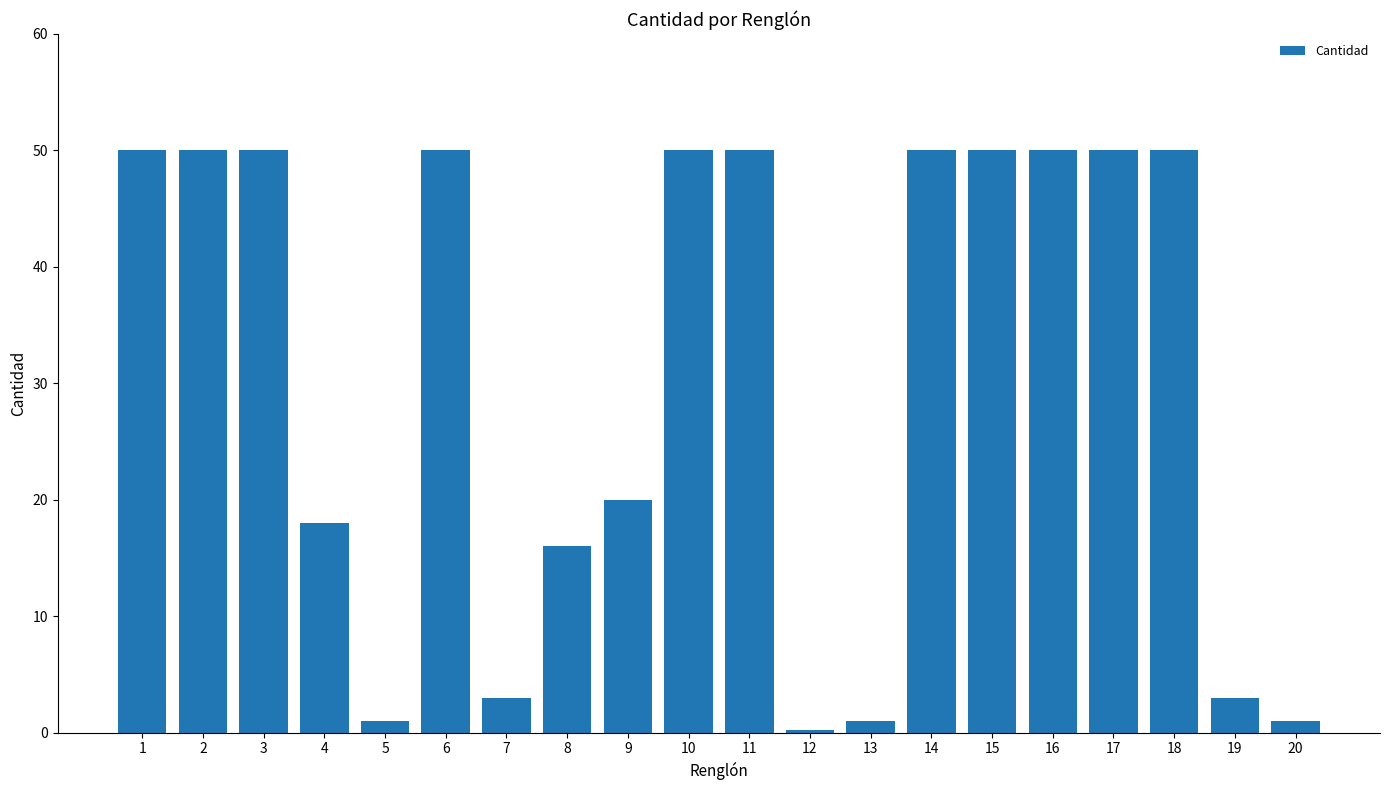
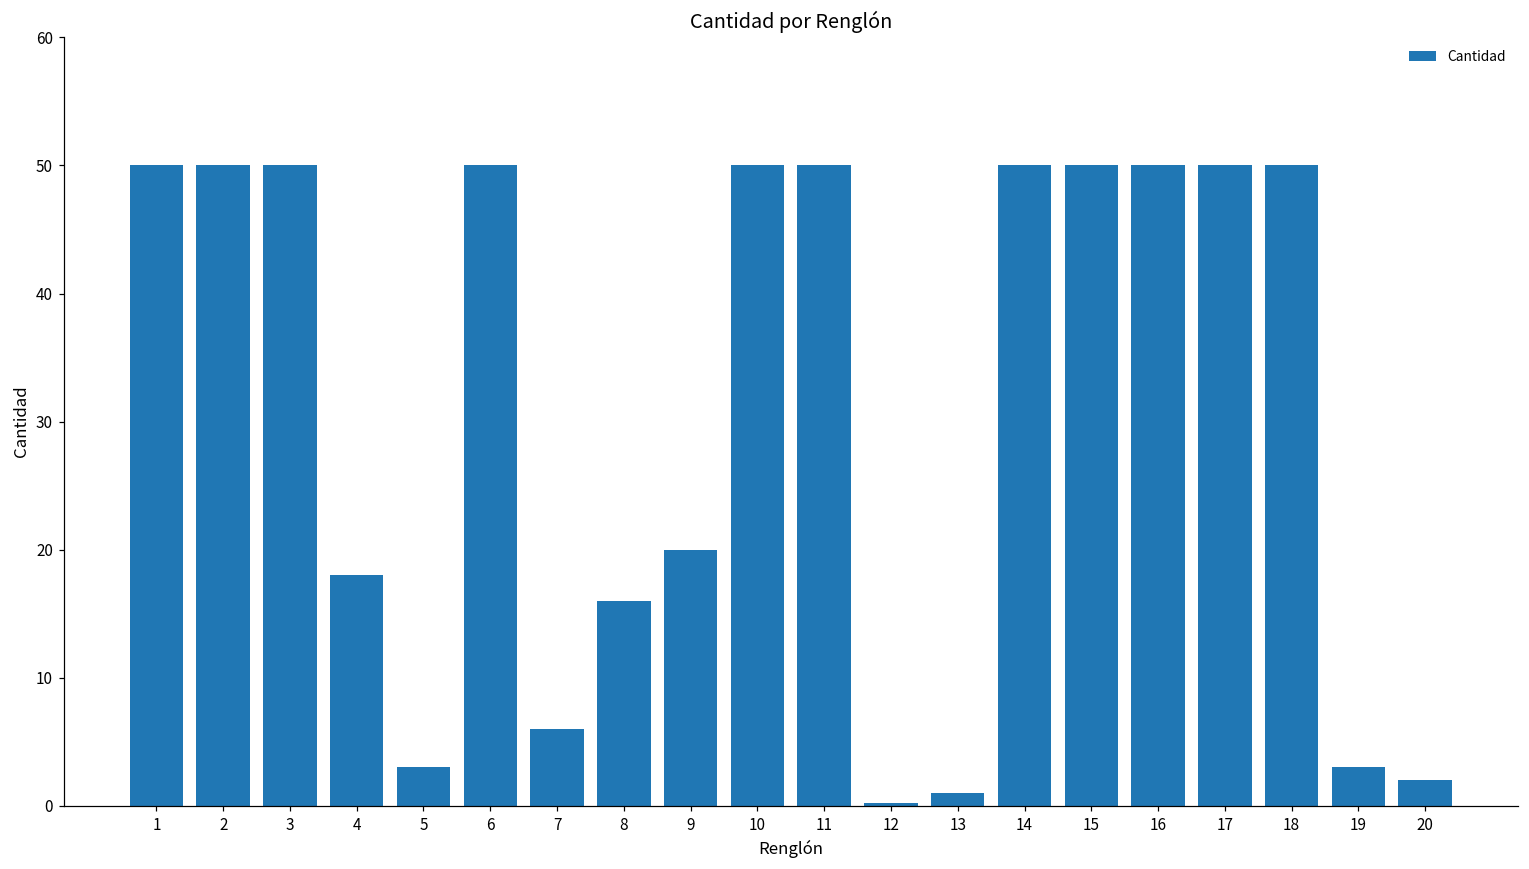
  {
    "1": 50,
    "2": 50,
    "3": 50,
    "4": 18,
-   "5": 1,
+   "5": 3,
    "6": 50,
-   "7": 3,
+   "7": 6,
    "8": 16,
    "9": 20,
    "10": 50,
    "11": 50,
    "13": 1,
    "14": 50,
    "15": 50,
    "16": 50,
    "17": 50,
    "18": 50,
    "19": 3,
-   "20": 1
+   "20": 2
  }
